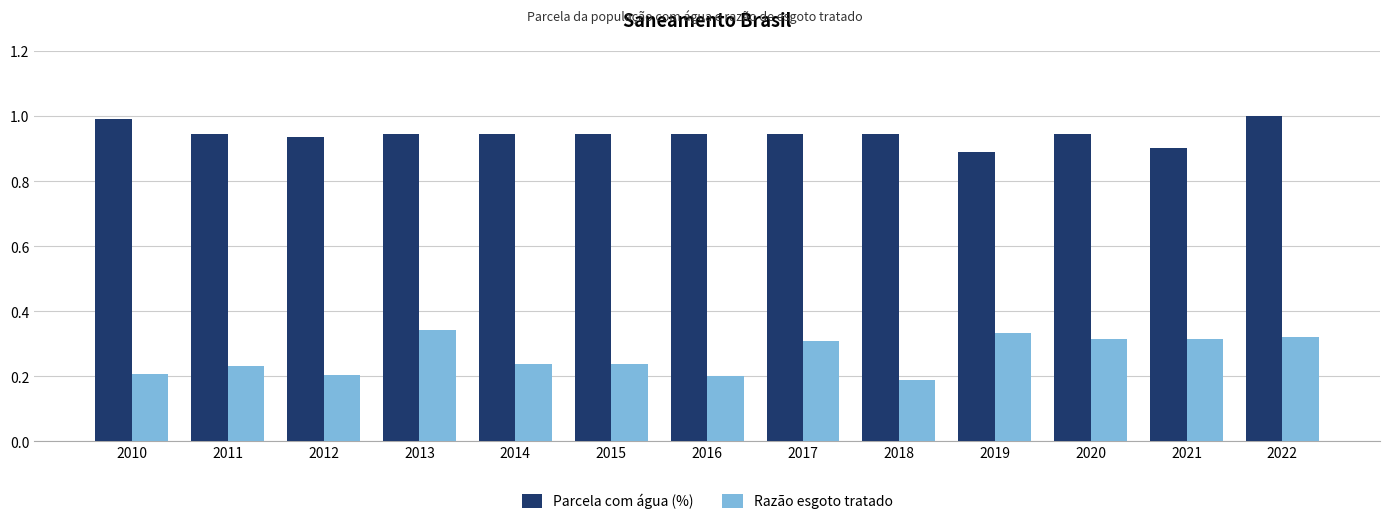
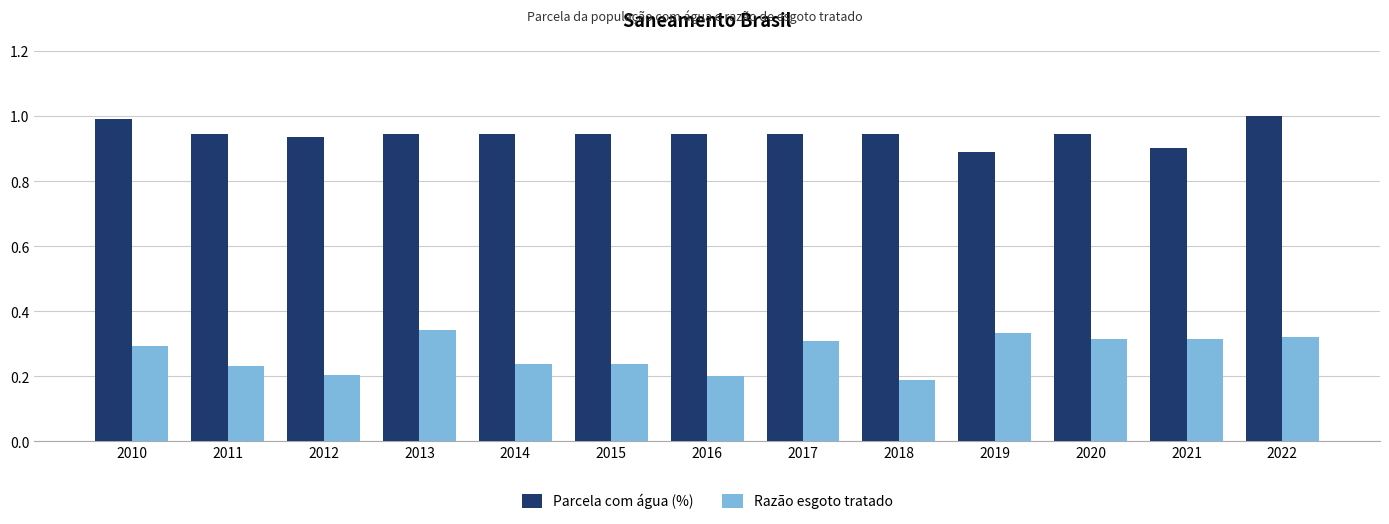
  {
    "Parcela com água (%)": {
      "2010": 0.99,
      "2011": 0.95,
      "2012": 0.94,
      "2013": 0.95,
      "2014": 0.95,
      "2015": 0.95,
      "2016": 0.95,
      "2017": 0.95,
      "2018": 0.95,
      "2019": 0.89,
      "2020": 0.95,
      "2021": 0.90,
      "2022": 1.00
    },
    "Razão esgoto tratado": {
-     "2010": 0.21,
+     "2010": 0.29,
      "2011": 0.23,
      "2012": 0.21,
      "2013": 0.34,
      "2014": 0.24,
      "2015": 0.24,
      "2016": 0.20,
      "2017": 0.31,
      "2018": 0.19,
      "2019": 0.33,
      "2020": 0.32,
      "2021": 0.32,
      "2022": 0.32
    }
  }
